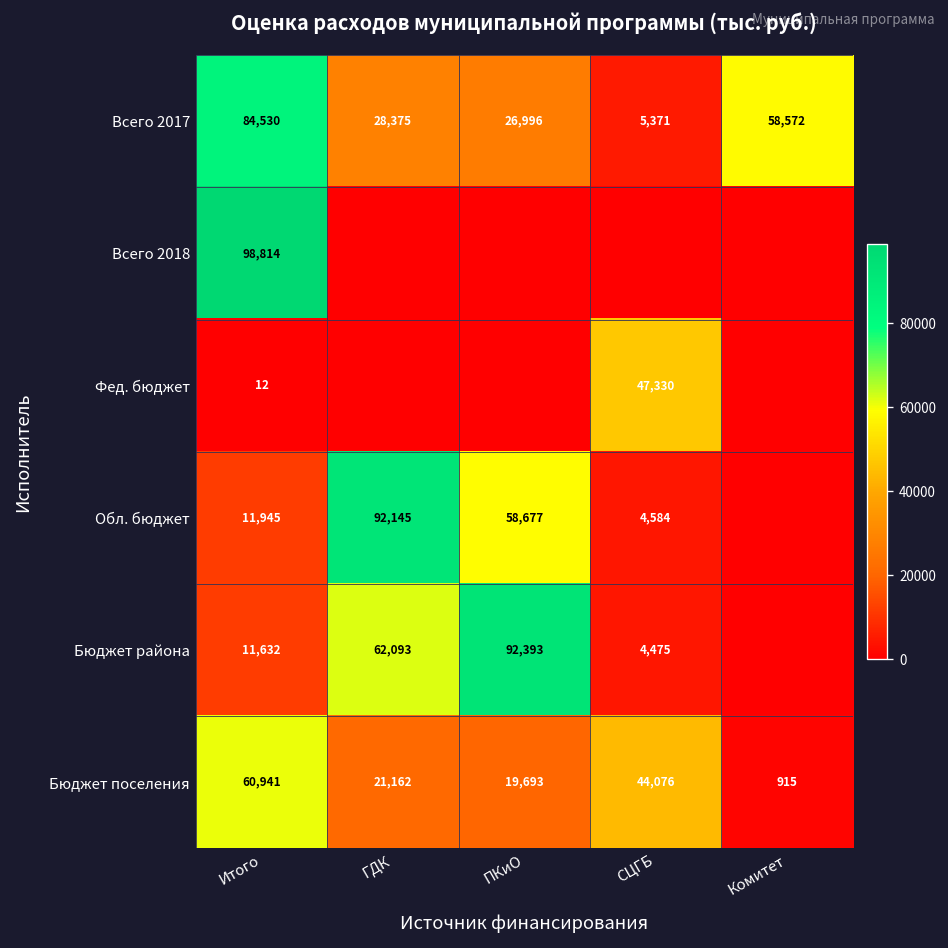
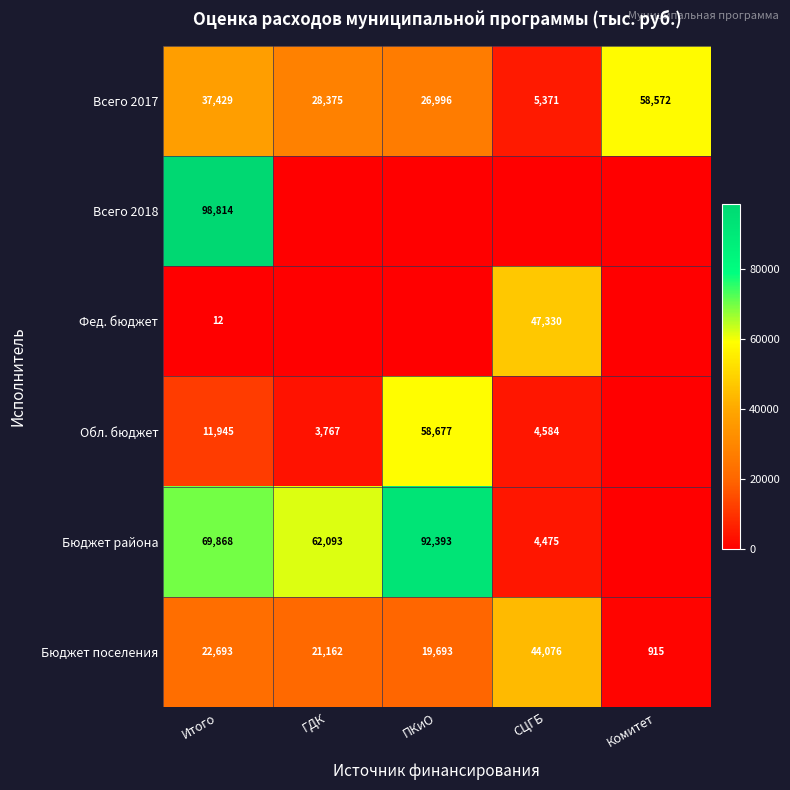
  {
    "Всего 2017": {
-     "Итого": "84,530",
+     "Итого": "37,429",
      "ГДК": "28,375",
      "ПКиО": "26,996",
      "СЦГБ": "5,371",
      "Комитет": "58,572"
    },
    "Всего 2018": {
      "Итого": "98,814"
    },
    "Фед. бюджет": {
      "Итого": "12",
      "СЦГБ": "47,330"
    },
    "Обл. бюджет": {
      "Итого": "11,945",
-     "ГДК": "92,145",
+     "ГДК": "3,767",
      "ПКиО": "58,677",
      "СЦГБ": "4,584"
    },
    "Бюджет района": {
-     "Итого": "11,632",
+     "Итого": "69,868",
      "ГДК": "62,093",
      "ПКиО": "92,393",
      "СЦГБ": "4,475"
    },
    "Бюджет поселения": {
-     "Итого": "60,941",
+     "Итого": "22,693",
      "ГДК": "21,162",
      "ПКиО": "19,693",
      "СЦГБ": "44,076",
      "Комитет": "915"
    }
  }
